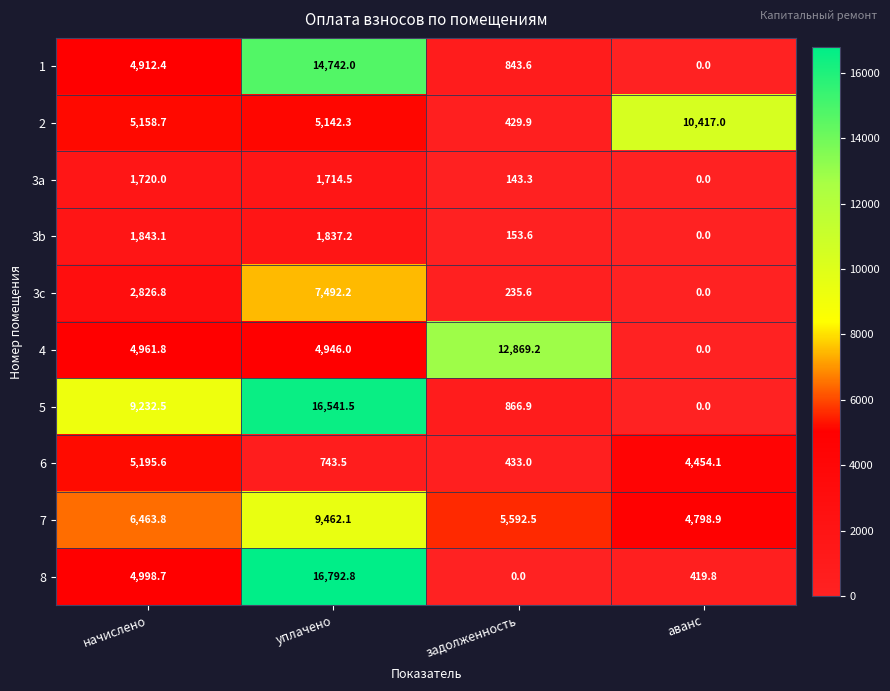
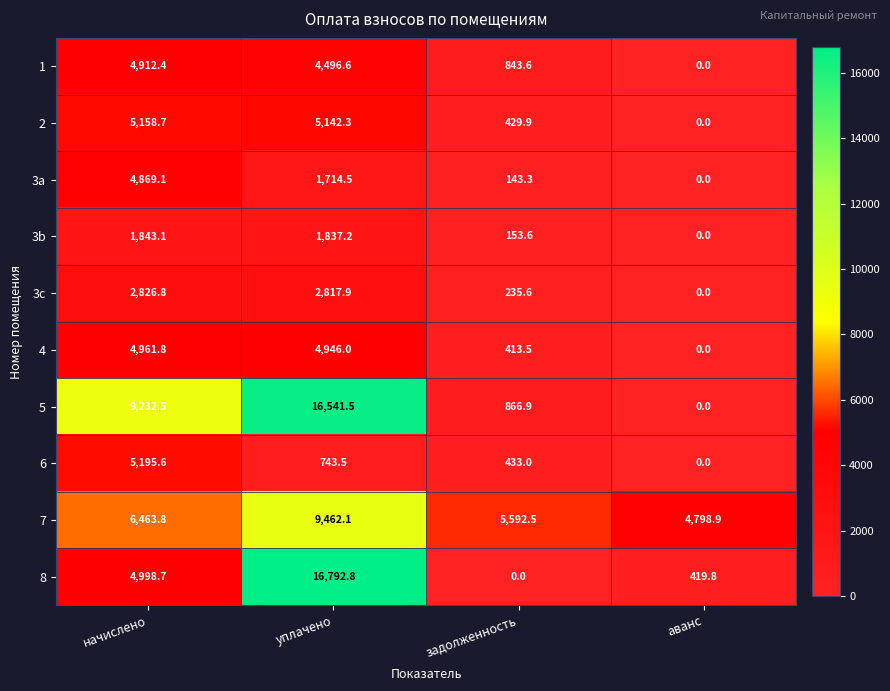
  {
    "1": {
      "начислено": "4,912.4",
-     "уплачено": "14,742.0",
+     "уплачено": "4,496.6",
      "задолженность": "843.6",
      "аванс": "0.0"
    },
    "2": {
      "начислено": "5,158.7",
      "уплачено": "5,142.3",
      "задолженность": "429.9",
-     "аванс": "10,417.0"
+     "аванс": "0.0"
    },
    "3a": {
-     "начислено": "1,720.0",
+     "начислено": "4,869.1",
      "уплачено": "1,714.5",
      "задолженность": "143.3",
      "аванс": "0.0"
    },
    "3b": {
      "начислено": "1,843.1",
      "уплачено": "1,837.2",
      "задолженность": "153.6",
      "аванс": "0.0"
    },
    "3c": {
      "начислено": "2,826.8",
-     "уплачено": "7,492.2",
+     "уплачено": "2,817.9",
      "задолженность": "235.6",
      "аванс": "0.0"
    },
    "4": {
      "начислено": "4,961.8",
      "уплачено": "4,946.0",
-     "задолженность": "12,869.2",
+     "задолженность": "413.5",
      "аванс": "0.0"
    },
    "5": {
      "начислено": "9,232.5",
      "уплачено": "16,541.5",
      "задолженность": "866.9",
      "аванс": "0.0"
    },
    "6": {
      "начислено": "5,195.6",
      "уплачено": "743.5",
      "задолженность": "433.0",
-     "аванс": "4,454.1"
+     "аванс": "0.0"
    },
    "7": {
      "начислено": "6,463.8",
      "уплачено": "9,462.1",
      "задолженность": "5,592.5",
      "аванс": "4,798.9"
    },
    "8": {
      "начислено": "4,998.7",
      "уплачено": "16,792.8",
      "задолженность": "0.0",
      "аванс": "419.8"
    }
  }
